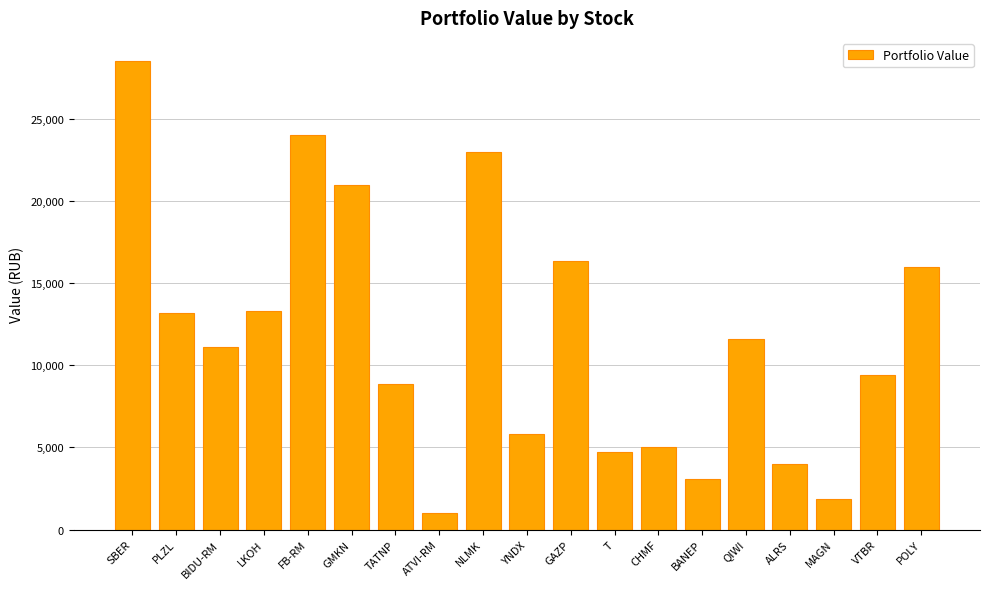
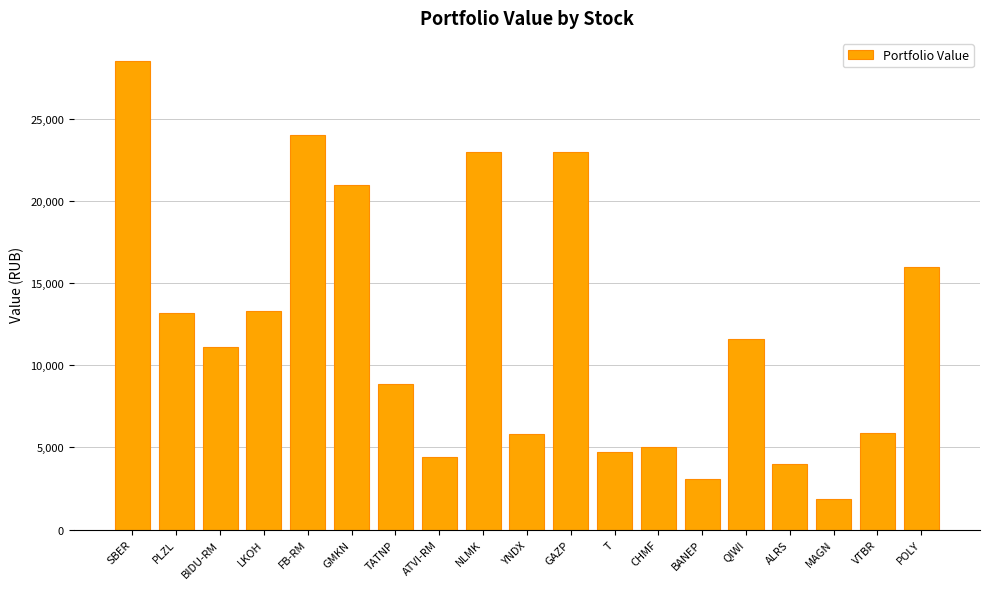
  {
    "SBER": "28,500",
    "PLZL": "13,200",
    "BIDU-RM": "11,100",
    "LKOH": "13,300",
    "FB-RM": "24,000",
    "GMKN": "21,000",
    "TATNP": "8,900",
-   "ATVI-RM": "1,000",
+   "ATVI-RM": "4,400",
    "NLMK": "23,000",
    "YNDX": "5,800",
-   "GAZP": "16,400",
+   "GAZP": "23,000",
    "T": "4,700",
    "CHMF": "5,000",
    "BANEP": "3,100",
    "QIWI": "11,600",
    "ALRS": "4,000",
    "MAGN": "1,800",
-   "VTBR": "9,400",
+   "VTBR": "5,900",
    "POLY": "16,000"
  }
